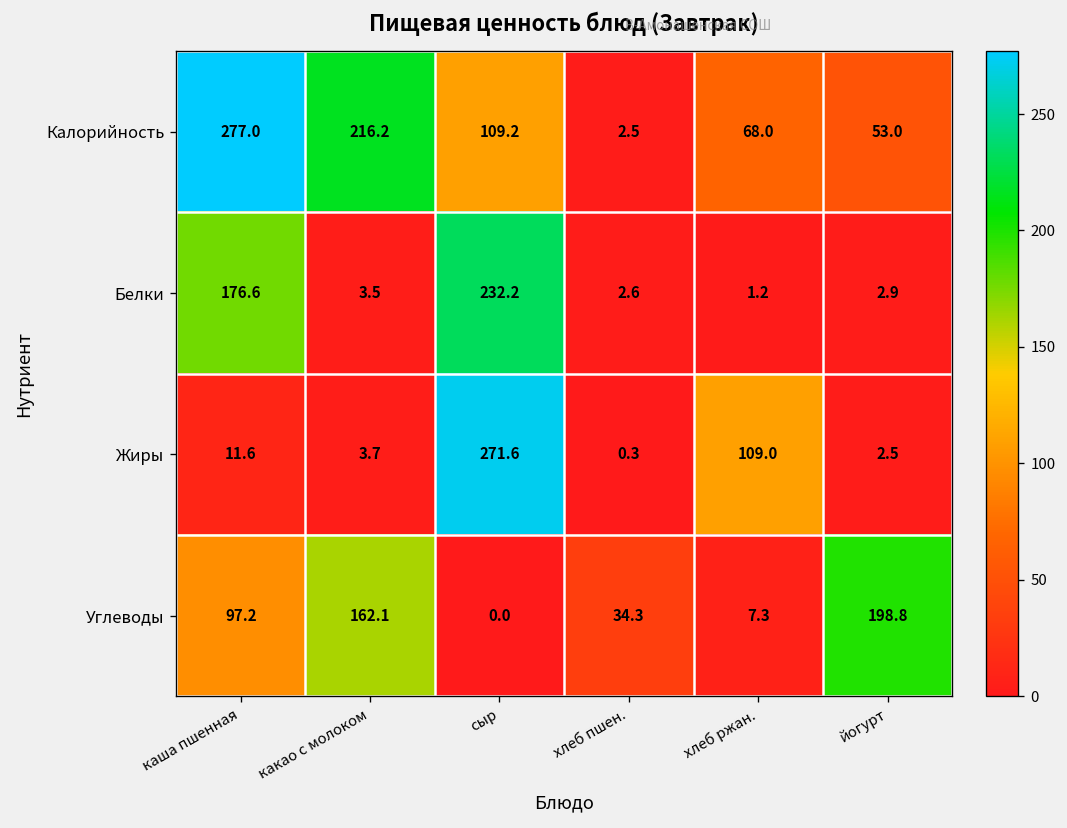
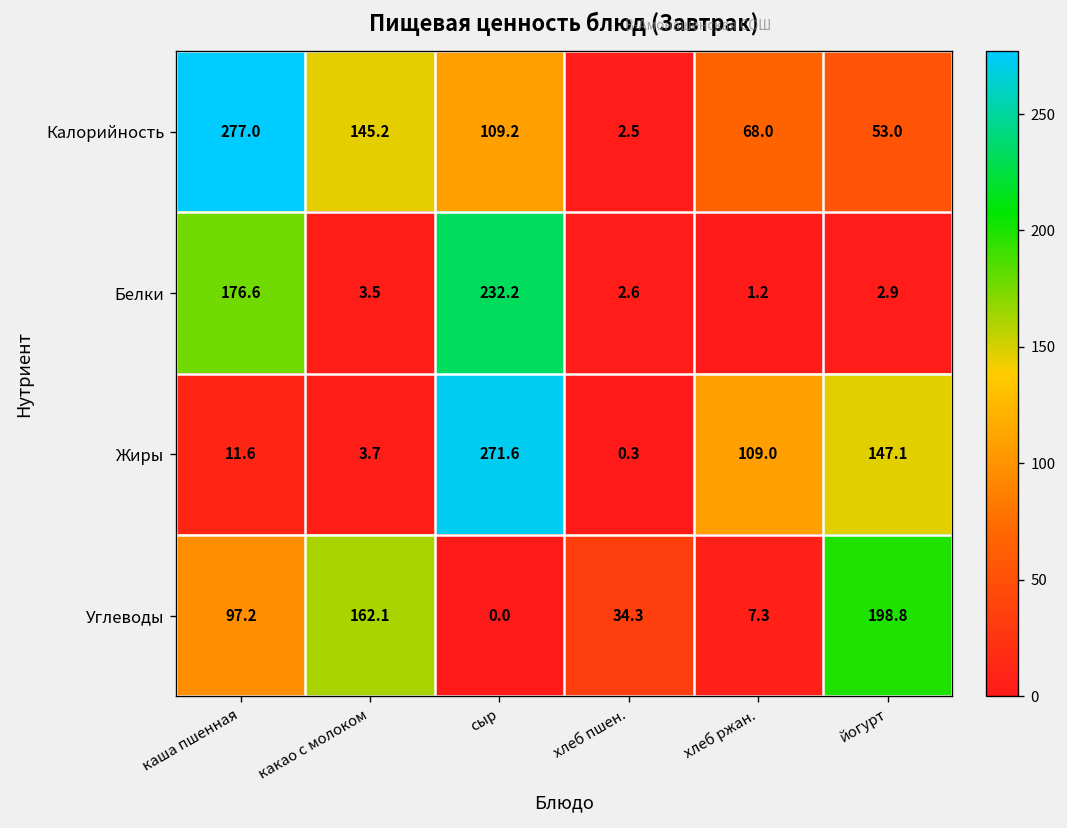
  {
    "Калорийность": {
      "каша пшенная": 277.0,
-     "какао с молоком": 216.2,
+     "какао с молоком": 145.2,
      "сыр": 109.2,
      "хлеб пшен.": 2.5,
      "хлеб ржан.": 68.0,
      "йогурт": 53.0
    },
    "Белки": {
      "каша пшенная": 176.6,
      "какао с молоком": 3.5,
      "сыр": 232.2,
      "хлеб пшен.": 2.6,
      "хлеб ржан.": 1.2,
      "йогурт": 2.9
    },
    "Жиры": {
      "каша пшенная": 11.6,
      "какао с молоком": 3.7,
      "сыр": 271.6,
      "хлеб пшен.": 0.3,
      "хлеб ржан.": 109.0,
-     "йогурт": 2.5
+     "йогурт": 147.1
    },
    "Углеводы": {
      "каша пшенная": 97.2,
      "какао с молоком": 162.1,
      "сыр": 0.0,
      "хлеб пшен.": 34.3,
      "хлеб ржан.": 7.3,
      "йогурт": 198.8
    }
  }
